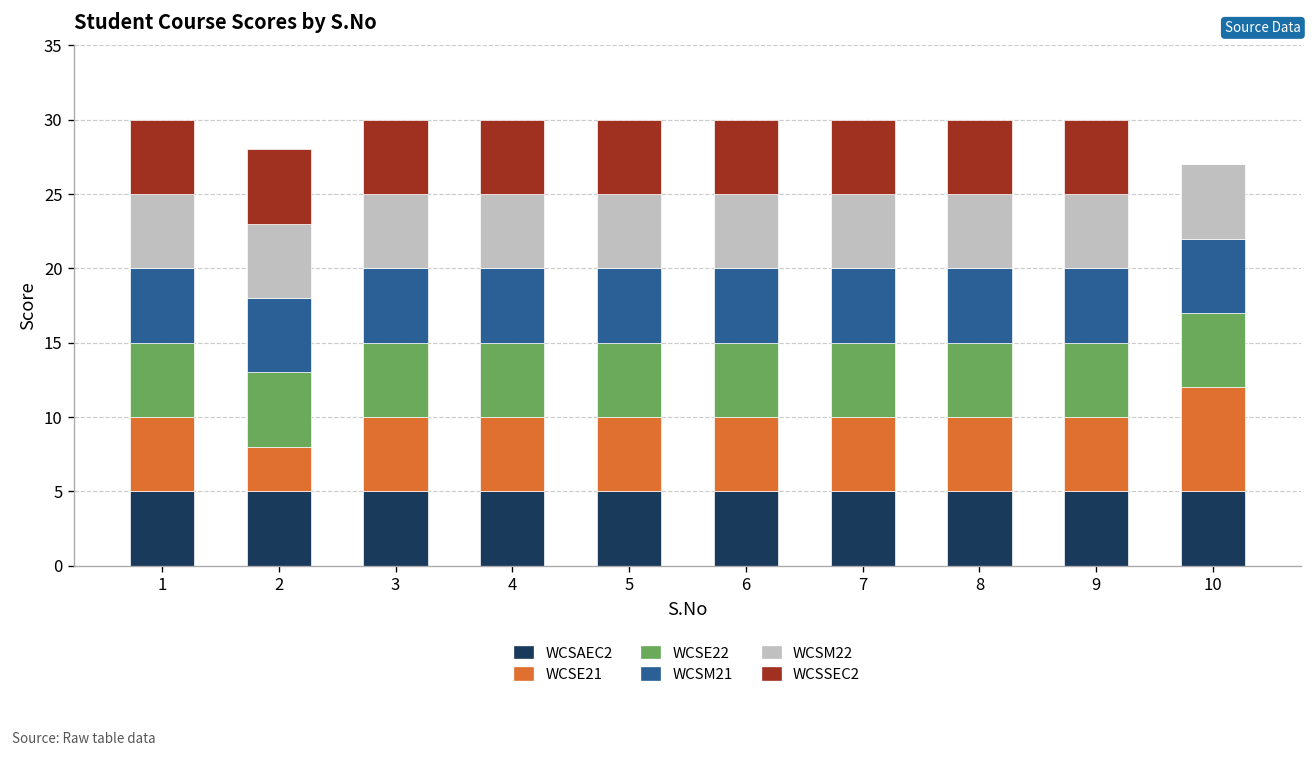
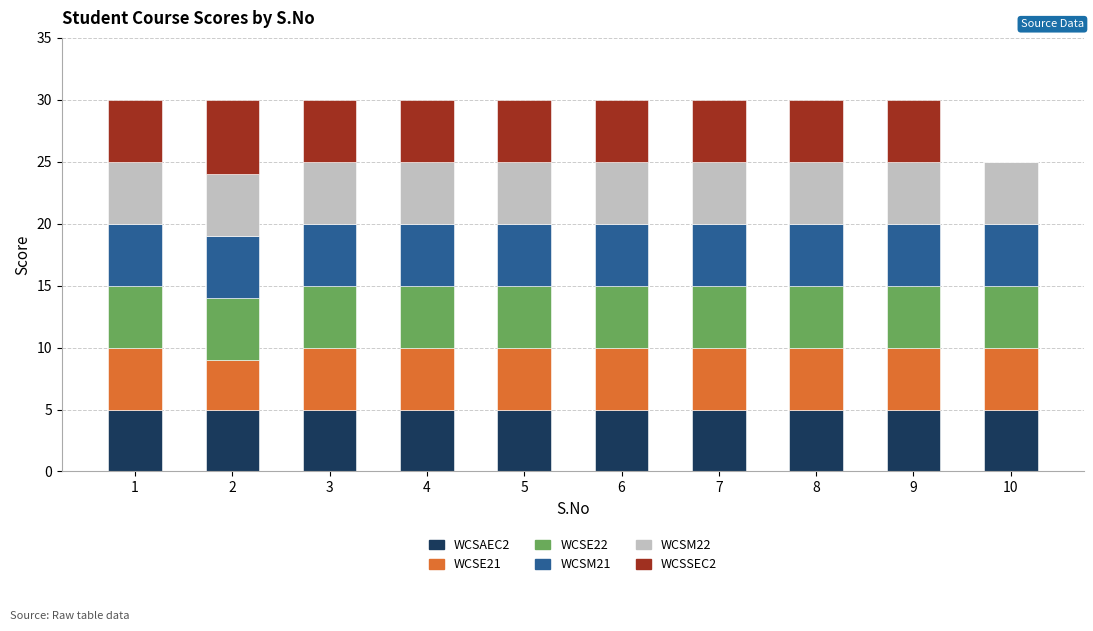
  {
    "WCSAEC2": {
      "1": 5,
      "2": 5,
      "3": 5,
      "4": 5,
      "5": 5,
      "6": 5,
      "7": 5,
      "8": 5,
      "9": 5,
      "10": 5
    },
    "WCSE21": {
      "1": 5,
-     "2": 3,
+     "2": 4,
      "3": 5,
      "4": 5,
      "5": 5,
      "6": 5,
      "7": 5,
      "8": 5,
      "9": 5,
-     "10": 7
+     "10": 5
    },
    "WCSE22": {
      "1": 5,
      "2": 5,
      "3": 5,
      "4": 5,
      "5": 5,
      "6": 5,
      "7": 5,
      "8": 5,
      "9": 5,
      "10": 5
    },
    "WCSM21": {
      "1": 5,
      "2": 5,
      "3": 5,
      "4": 5,
      "5": 5,
      "6": 5,
      "7": 5,
      "8": 5,
      "9": 5,
      "10": 5
    },
    "WCSM22": {
      "1": 5,
      "2": 5,
      "3": 5,
      "4": 5,
      "5": 5,
      "6": 5,
      "7": 5,
      "8": 5,
      "9": 5,
      "10": 5
    },
    "WCSSEC2": {
      "1": 5,
-     "2": 5,
+     "2": 6,
      "3": 5,
      "4": 5,
      "5": 5,
      "6": 5,
      "7": 5,
      "8": 5,
      "9": 5,
      "10": 0
    }
  }
